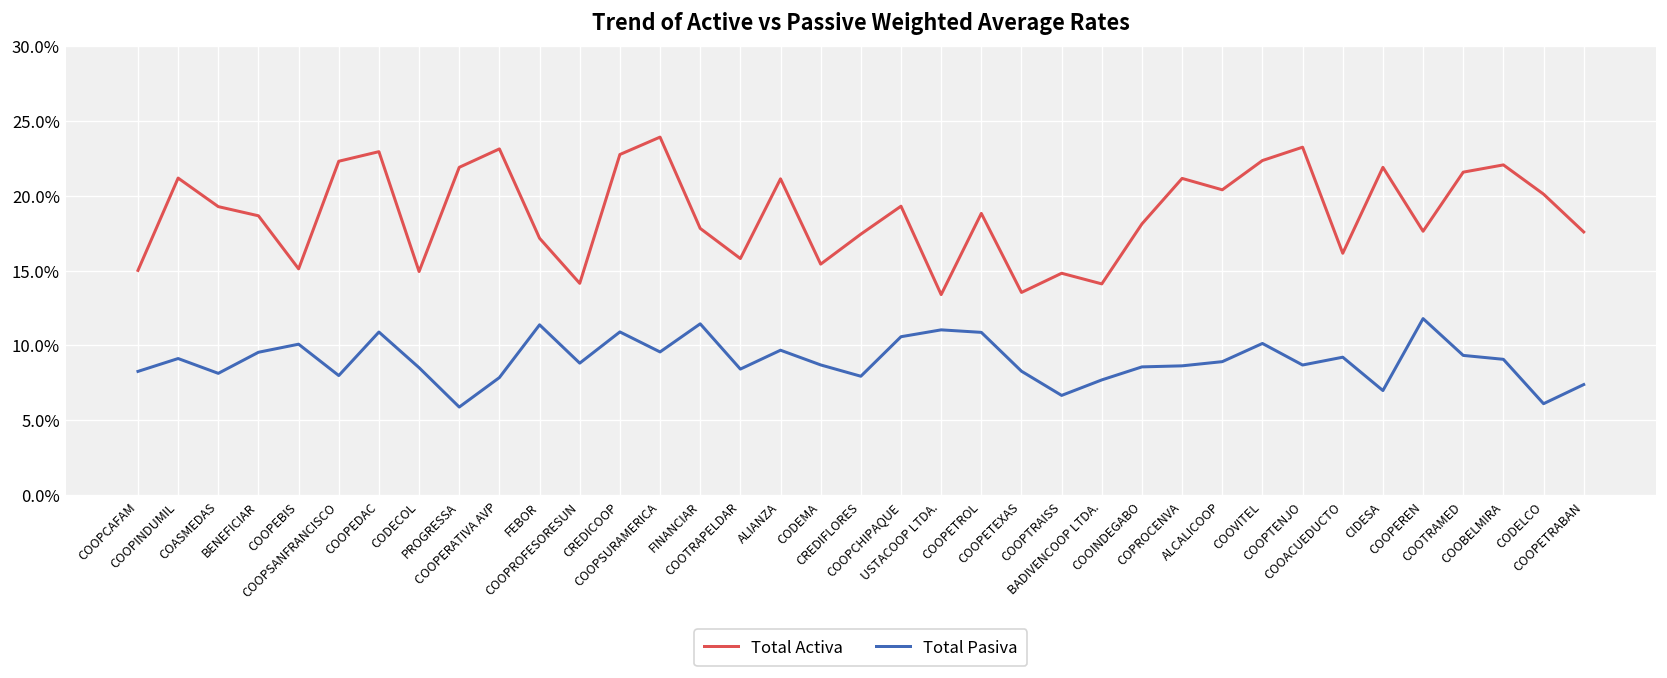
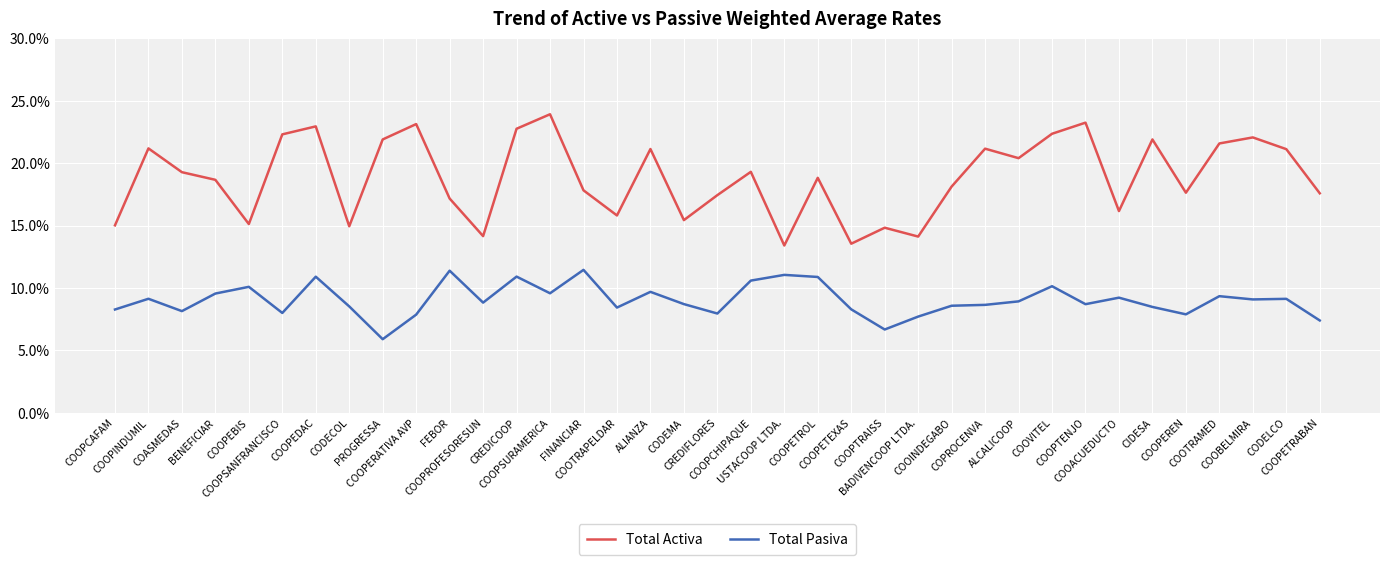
  {
    "Total Activa": {
      "COOPCAFAM": "15.0%",
      "COOPINDUMIL": "21.2%",
      "COASMEDAS": "19.3%",
      "BENEFICIAR": "18.7%",
      "COOPEBIS": "15.1%",
      "COOPSANFRANCISCO": "22.3%",
      "COOPEDAC": "23.0%",
      "CODECOL": "14.9%",
      "PROGRESSA": "21.9%",
      "COOPERATIVA AVP": "23.1%",
      "FEBOR": "17.2%",
      "COOPROFESORESUN": "14.2%",
      "CREDICOOP": "22.8%",
      "COOPSURAMERICA": "23.9%",
      "FINANCIAR": "17.8%",
      "COOTRAPELDAR": "15.8%",
      "ALIANZA": "21.1%",
      "CODEMA": "15.4%",
      "CREDIFLORES": "17.4%",
      "COOPCHIPAQUE": "19.3%",
      "USTACOOP LTDA.": "13.4%",
      "COOPETROL": "18.8%",
      "COOPETEXAS": "13.5%",
      "COOPTRAISS": "14.8%",
      "BADIVENCOOP LTDA.": "14.1%",
      "COOINDEGABO": "18.1%",
      "COPROCENVA": "21.2%",
      "ALCALICOOP": "20.4%",
      "COOVITEL": "22.4%",
      "COOPTENJO": "23.3%",
      "COOACUEDUCTO": "16.2%",
      "CIDESA": "21.9%",
      "COOPEREN": "17.6%",
      "COOTRAMED": "21.6%",
      "COOBELMIRA": "22.1%",
-     "CODELCO": "20.1%",
+     "CODELCO": "21.1%",
      "COOPETRABAN": "17.6%"
    },
    "Total Pasiva": {
      "COOPCAFAM": "8.3%",
      "COOPINDUMIL": "9.1%",
      "COASMEDAS": "8.1%",
      "BENEFICIAR": "9.5%",
      "COOPEBIS": "10.1%",
      "COOPSANFRANCISCO": "8.0%",
      "COOPEDAC": "10.9%",
      "CODECOL": "8.5%",
      "PROGRESSA": "5.9%",
      "COOPERATIVA AVP": "7.9%",
      "FEBOR": "11.4%",
      "COOPROFESORESUN": "8.8%",
      "CREDICOOP": "10.9%",
      "COOPSURAMERICA": "9.6%",
      "FINANCIAR": "11.4%",
      "COOTRAPELDAR": "8.4%",
      "ALIANZA": "9.7%",
      "CODEMA": "8.7%",
      "CREDIFLORES": "7.9%",
      "COOPCHIPAQUE": "10.6%",
      "USTACOOP LTDA.": "11.0%",
      "COOPETROL": "10.9%",
      "COOPETEXAS": "8.3%",
      "COOPTRAISS": "6.7%",
      "BADIVENCOOP LTDA.": "7.7%",
      "COOINDEGABO": "8.6%",
      "COPROCENVA": "8.6%",
      "ALCALICOOP": "8.9%",
      "COOVITEL": "10.1%",
      "COOPTENJO": "8.7%",
      "COOACUEDUCTO": "9.2%",
-     "CIDESA": "7.0%",
-     "COOPEREN": "11.8%",
+     "CIDESA": "8.5%",
+     "COOPEREN": "7.9%",
      "COOTRAMED": "9.3%",
      "COOBELMIRA": "9.1%",
-     "CODELCO": "6.1%",
+     "CODELCO": "9.1%",
      "COOPETRABAN": "7.4%"
    }
  }
